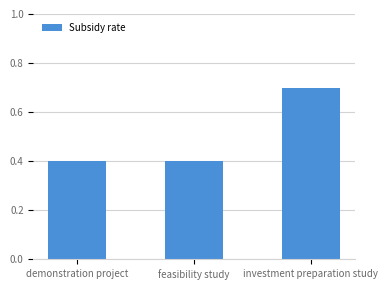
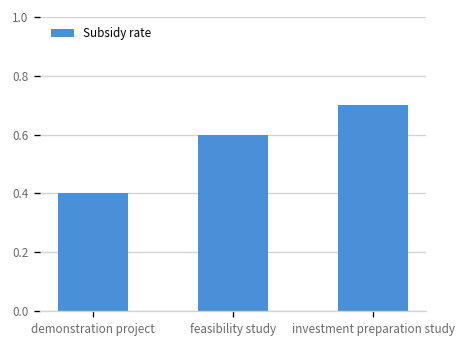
  {
    "demonstration project": 0.4,
-   "feasibility study": 0.4,
+   "feasibility study": 0.6,
    "investment preparation study": 0.7
  }
